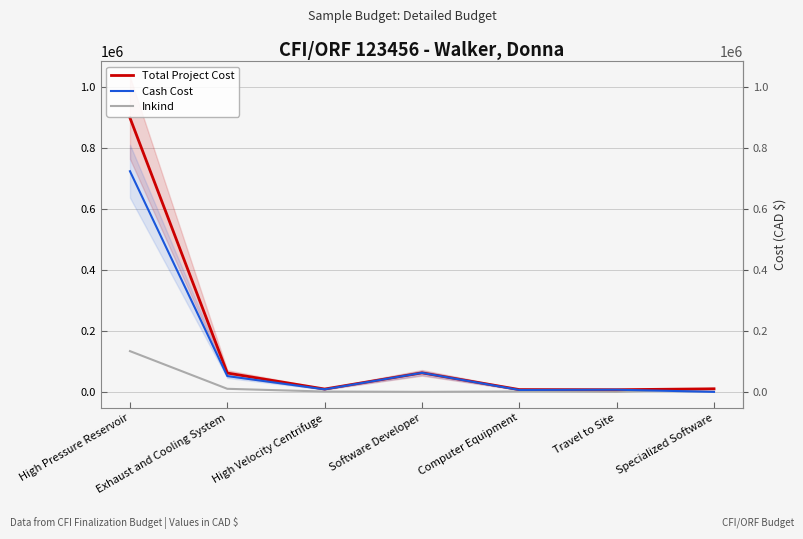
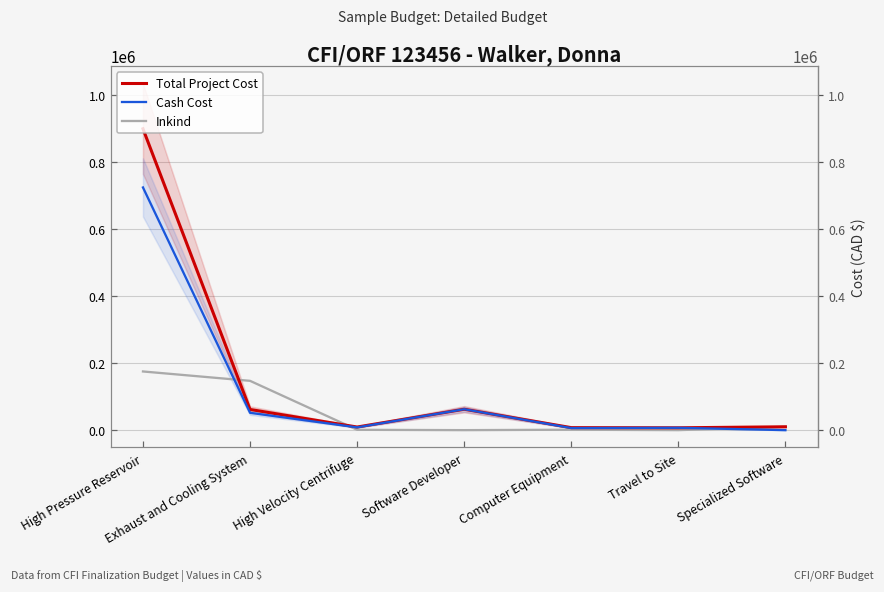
  {
    "Inkind": {
-     "High Pressure Reservoir": 130000,
-     "Exhaust and Cooling System": 10000,
+     "High Pressure Reservoir": 180000,
+     "Exhaust and Cooling System": 150000,
      "Software Developer": 0
    }
  }
